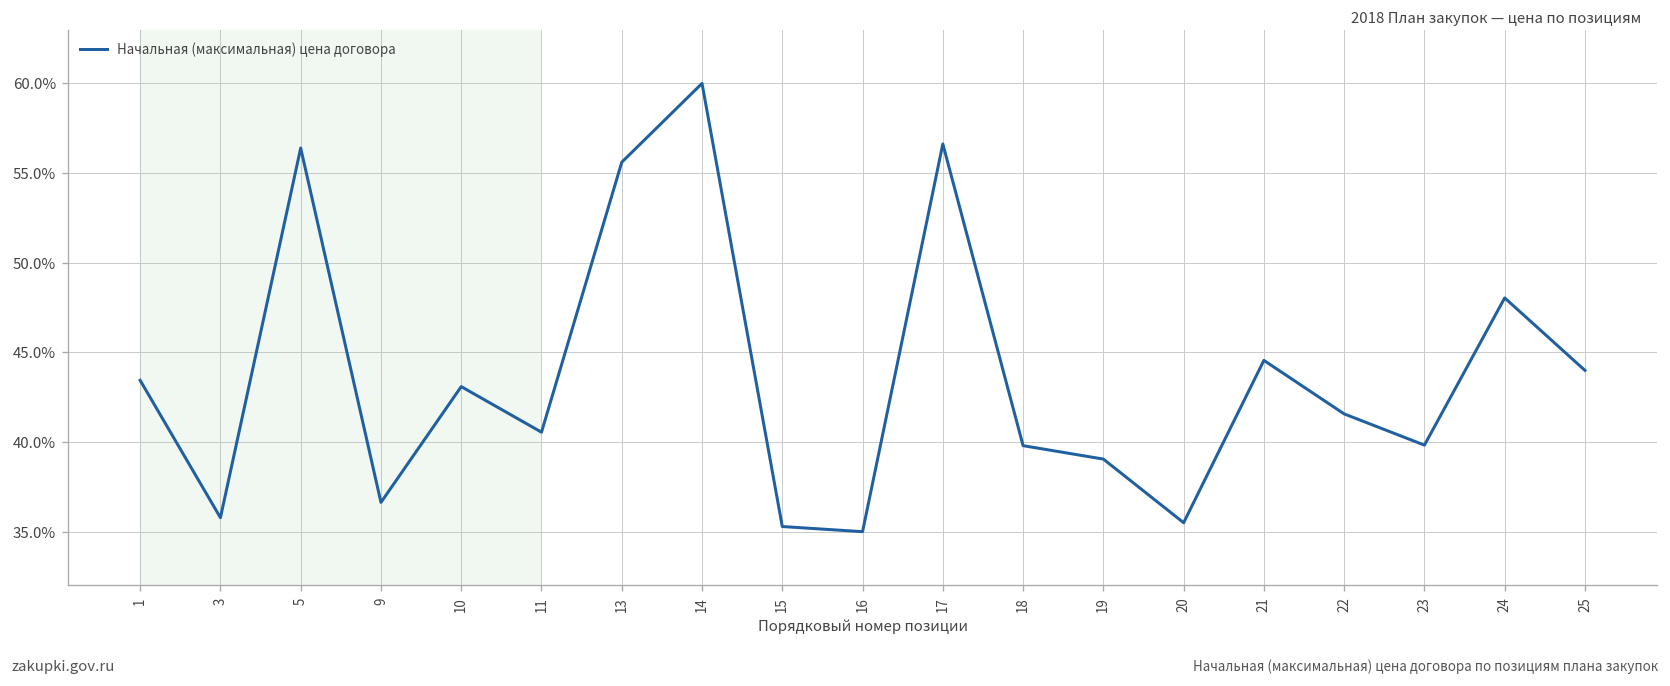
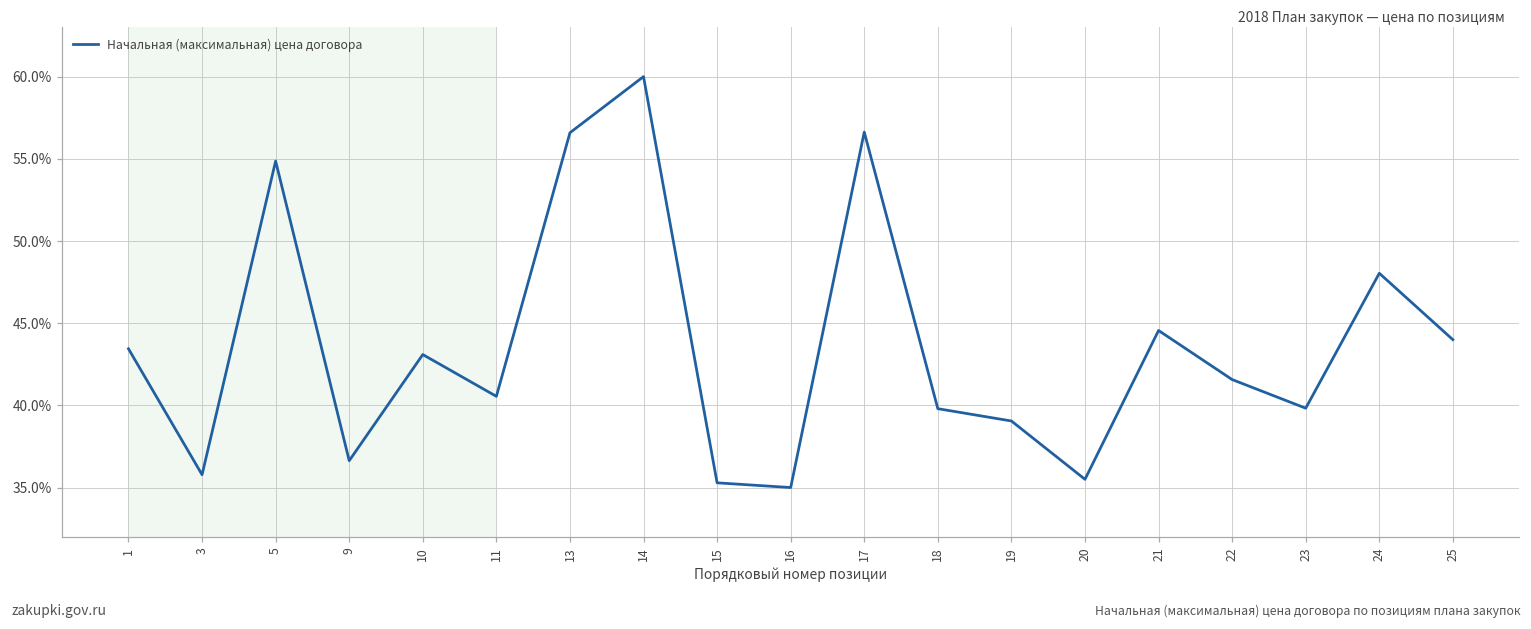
  {
    "1": "43.4%",
    "3": "35.8%",
-   "5": "56.4%",
+   "5": "54.9%",
    "9": "36.6%",
    "10": "43.1%",
    "11": "40.5%",
-   "13": "55.6%",
+   "13": "56.6%",
    "14": "60.0%",
    "15": "35.3%",
    "16": "35.0%",
    "17": "56.6%",
    "18": "39.8%",
    "19": "39.0%",
    "20": "35.5%",
    "21": "44.6%",
    "22": "41.6%",
    "23": "39.8%",
    "24": "48.0%",
    "25": "44.0%"
  }
